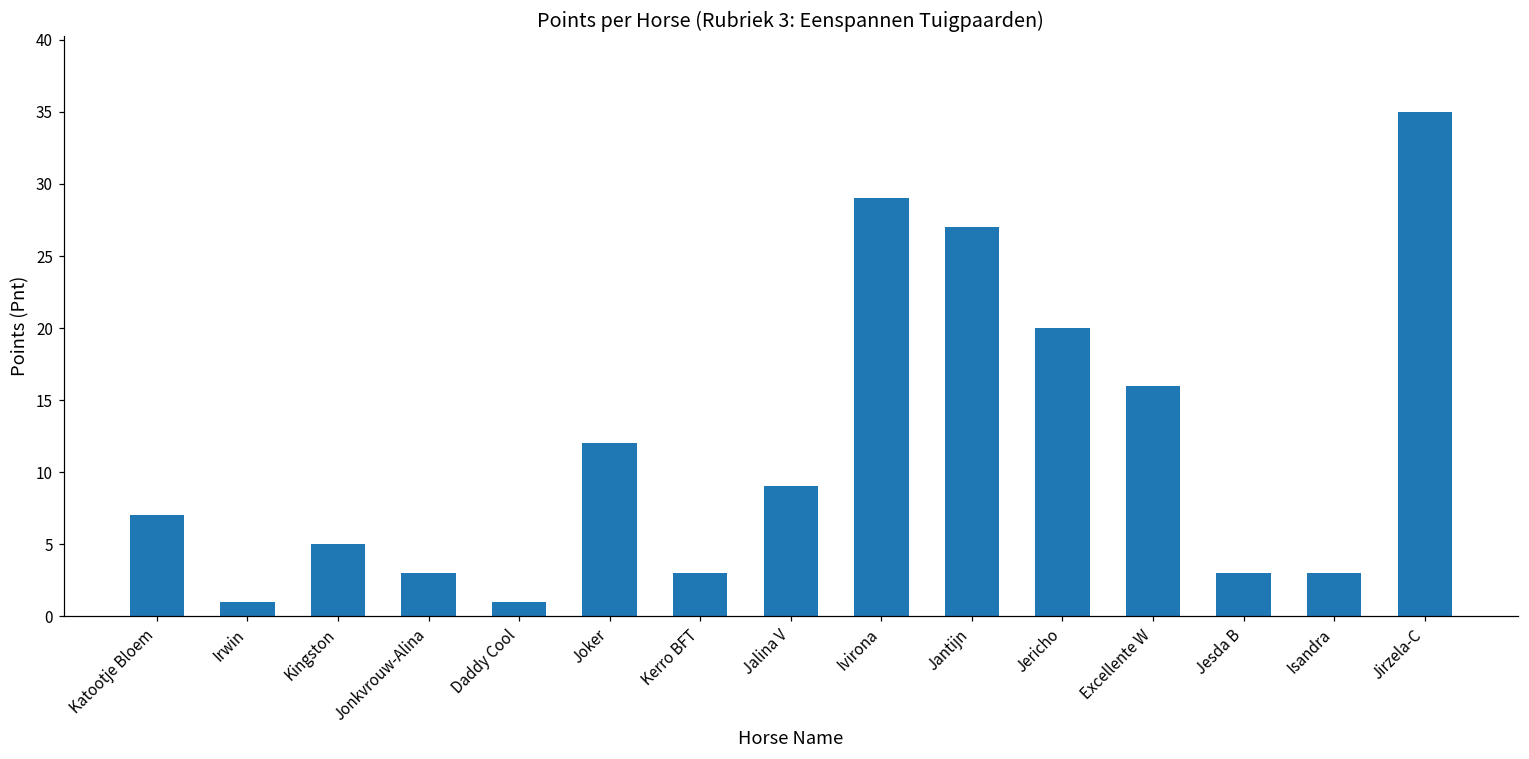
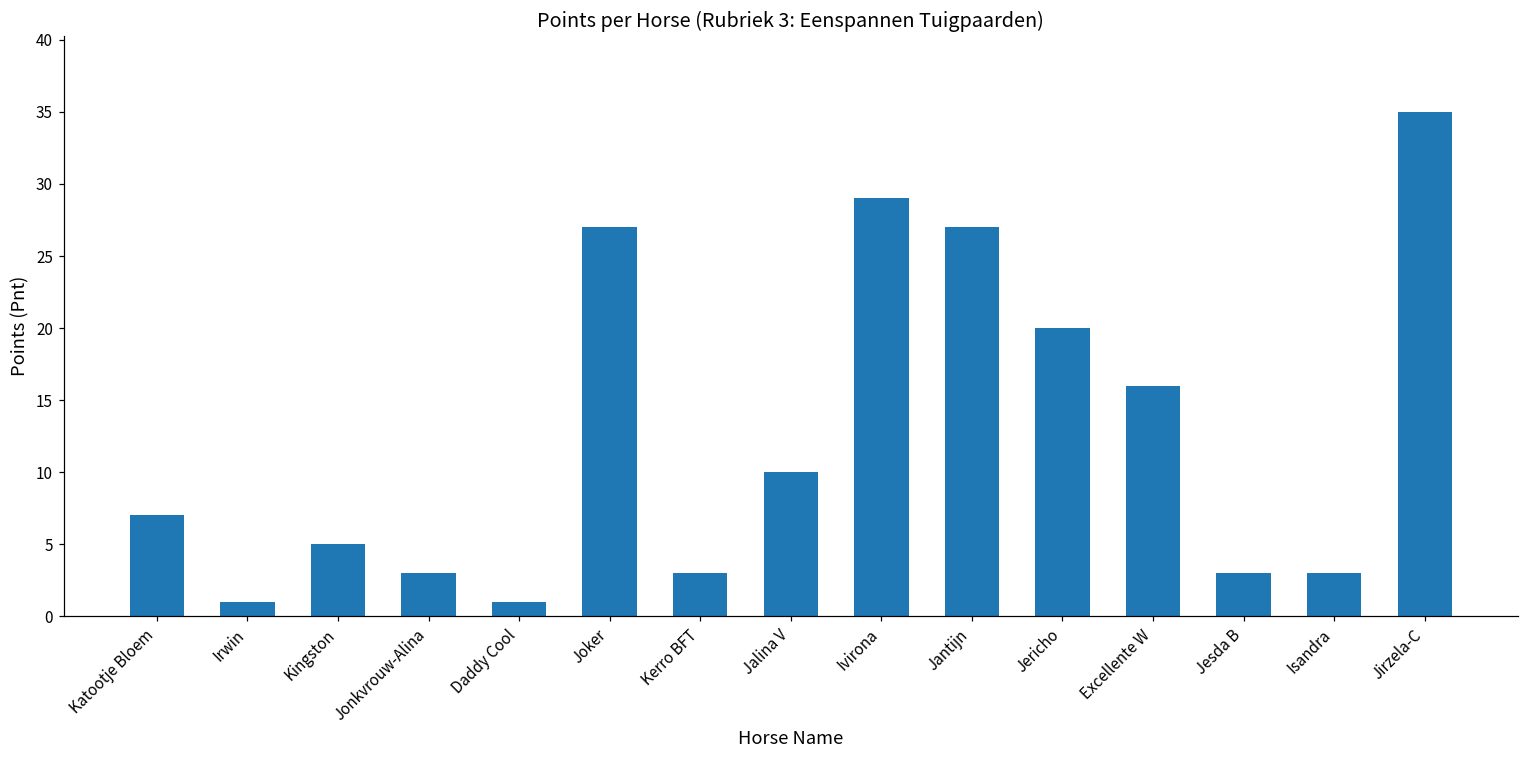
  {
    "Katootje Bloem": 7,
    "Irwin": 1,
    "Kingston": 5,
    "Jonkvrouw-Alina": 3,
    "Daddy Cool": 1,
-   "Joker": 12,
+   "Joker": 27,
    "Kerro BFT": 3,
-   "Jalina V": 9,
+   "Jalina V": 10,
    "Ivirona": 29,
    "Jantijn": 27,
    "Jericho": 20,
    "Excellente W": 16,
    "Jesda B": 3,
    "Isandra": 3,
    "Jirzela-C": 35
  }
